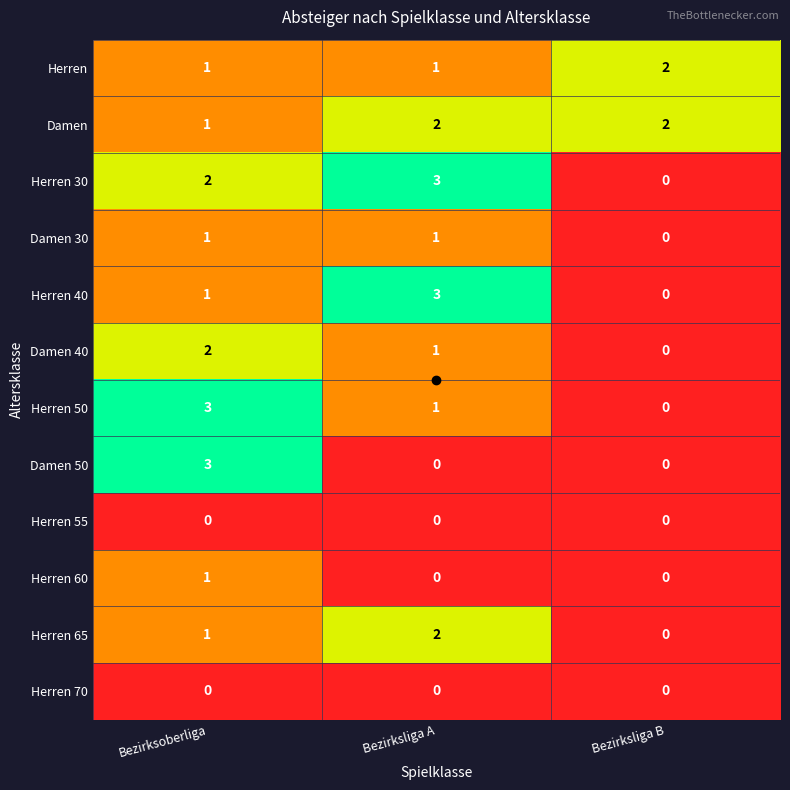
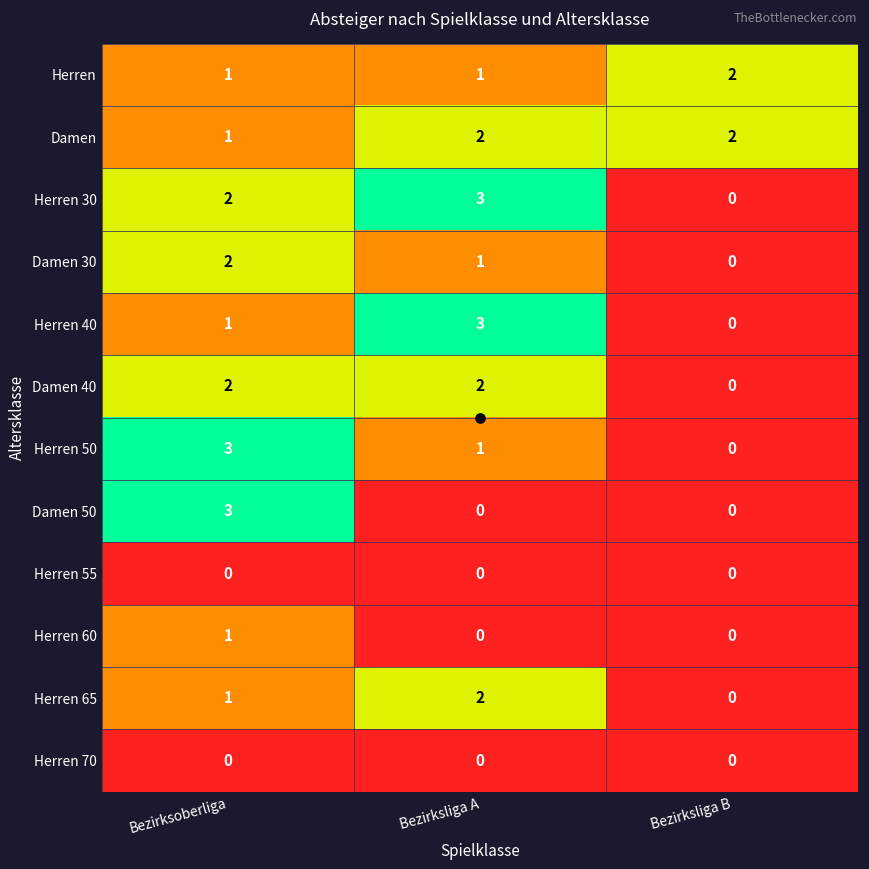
  {
    "Herren": {
      "Bezirksoberliga": 1,
      "Bezirksliga A": 1,
      "Bezirksliga B": 2
    },
    "Damen": {
      "Bezirksoberliga": 1,
      "Bezirksliga A": 2,
      "Bezirksliga B": 2
    },
    "Herren 30": {
      "Bezirksoberliga": 2,
      "Bezirksliga A": 3,
      "Bezirksliga B": 0
    },
    "Damen 30": {
-     "Bezirksoberliga": 1,
+     "Bezirksoberliga": 2,
      "Bezirksliga A": 1,
      "Bezirksliga B": 0
    },
    "Herren 40": {
      "Bezirksoberliga": 1,
      "Bezirksliga A": 3,
      "Bezirksliga B": 0
    },
    "Damen 40": {
      "Bezirksoberliga": 2,
-     "Bezirksliga A": 1,
+     "Bezirksliga A": 2,
      "Bezirksliga B": 0
    },
    "Herren 50": {
      "Bezirksoberliga": 3,
      "Bezirksliga A": 1,
      "Bezirksliga B": 0
    },
    "Damen 50": {
      "Bezirksoberliga": 3,
      "Bezirksliga A": 0,
      "Bezirksliga B": 0
    },
    "Herren 55": {
      "Bezirksoberliga": 0,
      "Bezirksliga A": 0,
      "Bezirksliga B": 0
    },
    "Herren 60": {
      "Bezirksoberliga": 1,
      "Bezirksliga A": 0,
      "Bezirksliga B": 0
    },
    "Herren 65": {
      "Bezirksoberliga": 1,
      "Bezirksliga A": 2,
      "Bezirksliga B": 0
    },
    "Herren 70": {
      "Bezirksoberliga": 0,
      "Bezirksliga A": 0,
      "Bezirksliga B": 0
    }
  }
